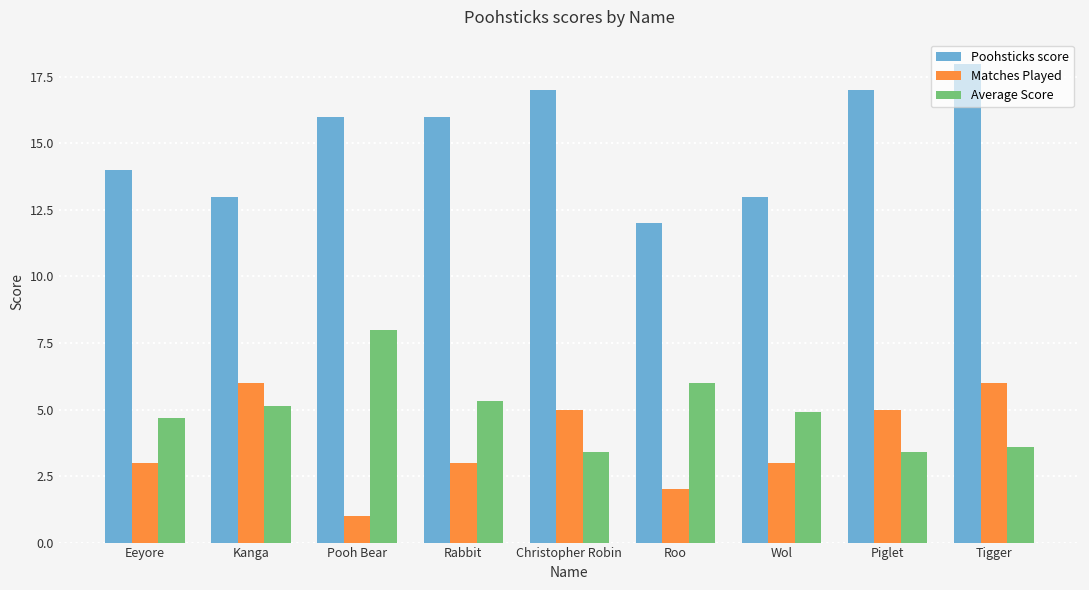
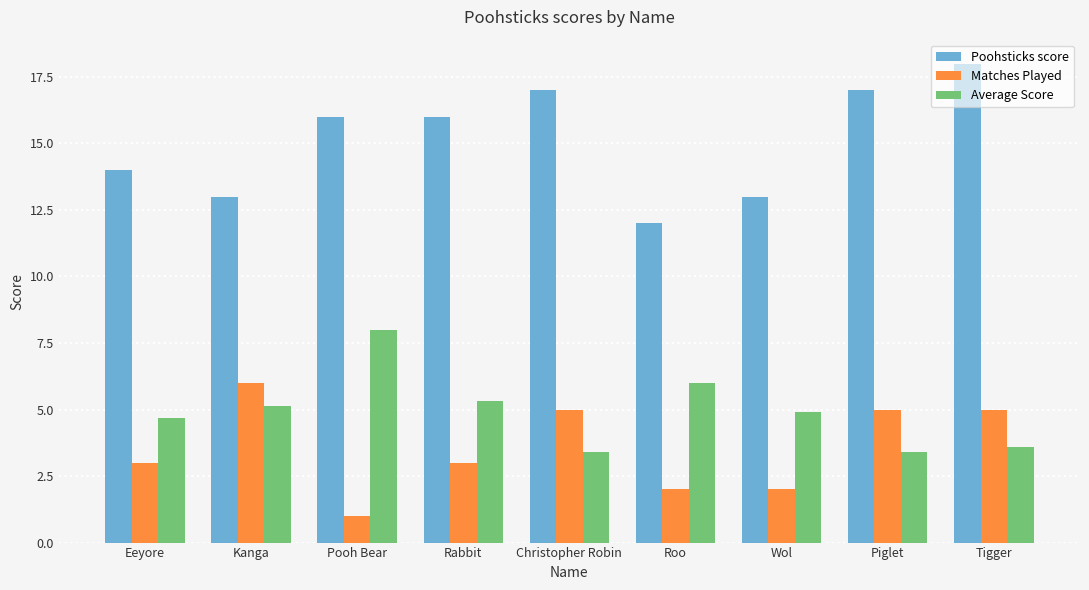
  {
    "Poohsticks score": {
      "Eeyore": 14,
      "Kanga": 13,
      "Pooh Bear": 16,
      "Rabbit": 16,
      "Christopher Robin": 17,
      "Roo": 12,
      "Wol": 13,
      "Piglet": 17
    },
    "Matches Played": {
      "Eeyore": 3,
      "Kanga": 6,
      "Pooh Bear": 1,
      "Rabbit": 3,
      "Christopher Robin": 5,
      "Roo": 2,
-     "Wol": 3,
+     "Wol": 2,
      "Piglet": 5,
-     "Tigger": 6
+     "Tigger": 5
    },
    "Average Score": {
      "Eeyore": 4.7,
      "Kanga": 5.1,
      "Pooh Bear": 8,
      "Rabbit": 5.3,
      "Christopher Robin": 3.4,
      "Roo": 6,
      "Wol": 5,
      "Piglet": 3.4,
      "Tigger": 3.6
    }
  }
